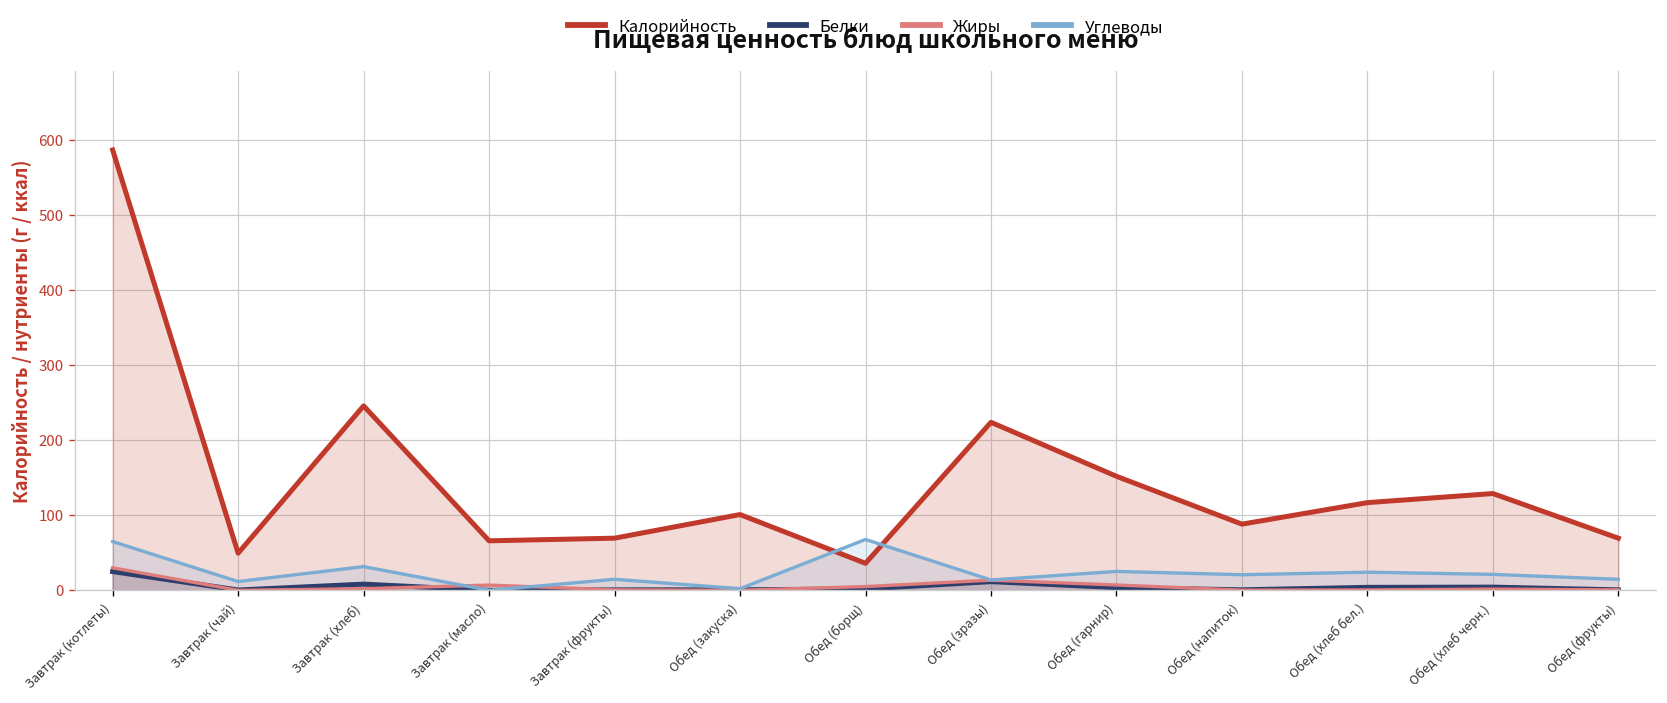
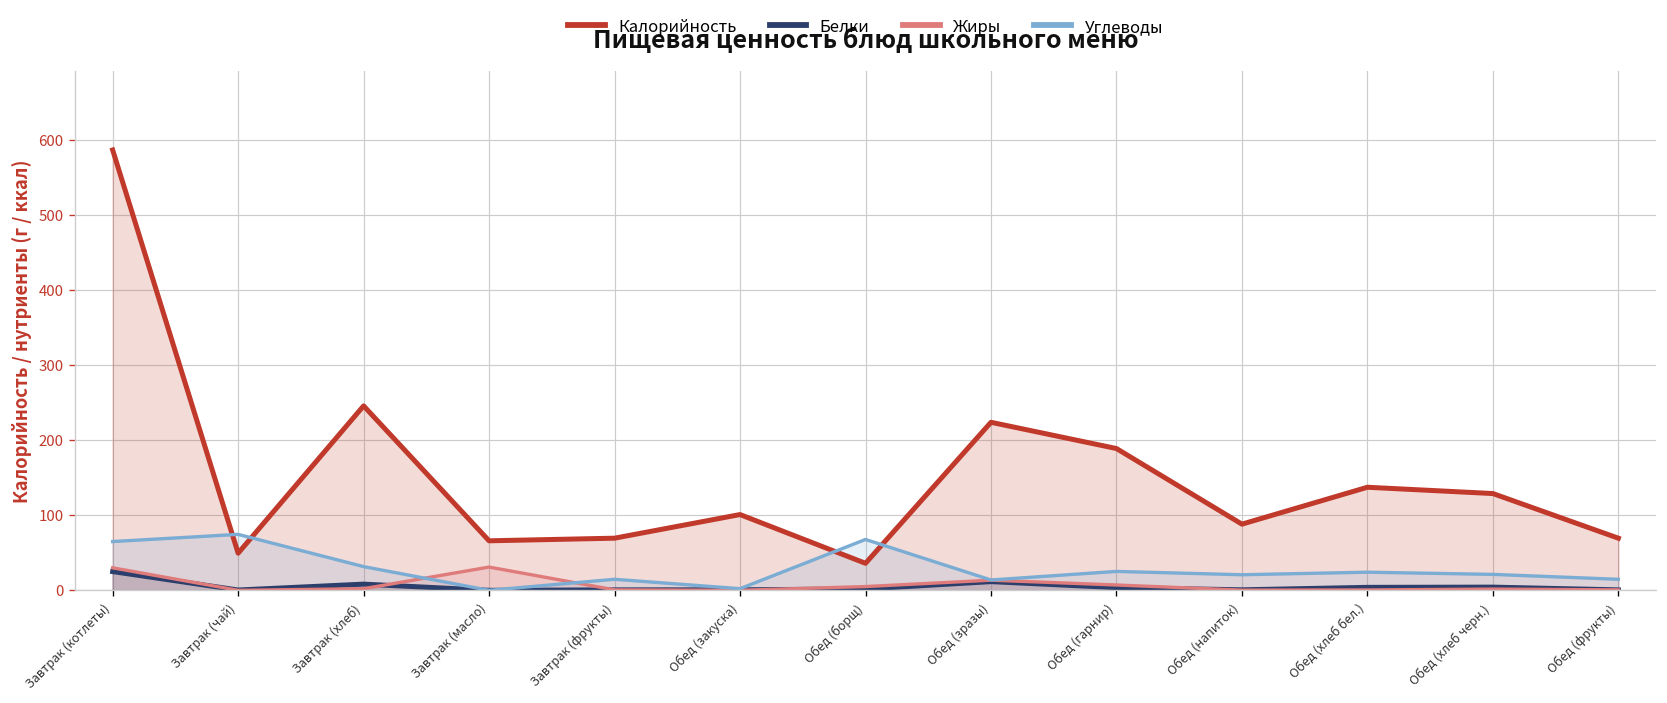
  {
    "Калорийность": {
      "Завтрак (котлеты)": 590,
      "Завтрак (чай)": 50,
      "Завтрак (хлеб)": 250,
      "Завтрак (масло)": 70,
      "Завтрак (фрукты)": 70,
      "Обед (закуска)": 100,
      "Обед (борщ)": 40,
      "Обед (зразы)": 220,
-     "Обед (гарнир)": 150,
+     "Обед (гарнир)": 190,
      "Обед (напиток)": 90,
-     "Обед (хлеб бел.)": 120,
+     "Обед (хлеб бел.)": 140,
      "Обед (хлеб черн.)": 130,
      "Обед (фрукты)": 70
    },
    "Белки": {
      "Завтрак (котлеты)": 30,
      "Завтрак (хлеб)": 10
    },
    "Жиры": {
      "Завтрак (котлеты)": 30,
      "Завтрак (хлеб)": 0,
-     "Завтрак (масло)": 10
+     "Завтрак (масло)": 30
    },
    "Углеводы": {
      "Завтрак (котлеты)": 70,
-     "Завтрак (чай)": 10,
+     "Завтрак (чай)": 70,
      "Завтрак (хлеб)": 30,
      "Завтрак (фрукты)": 10,
      "Обед (борщ)": 70,
      "Обед (гарнир)": 30,
      "Обед (напиток)": 20,
      "Обед (хлеб бел.)": 20,
      "Обед (хлеб черн.)": 20,
      "Обед (фрукты)": 10
    }
  }
